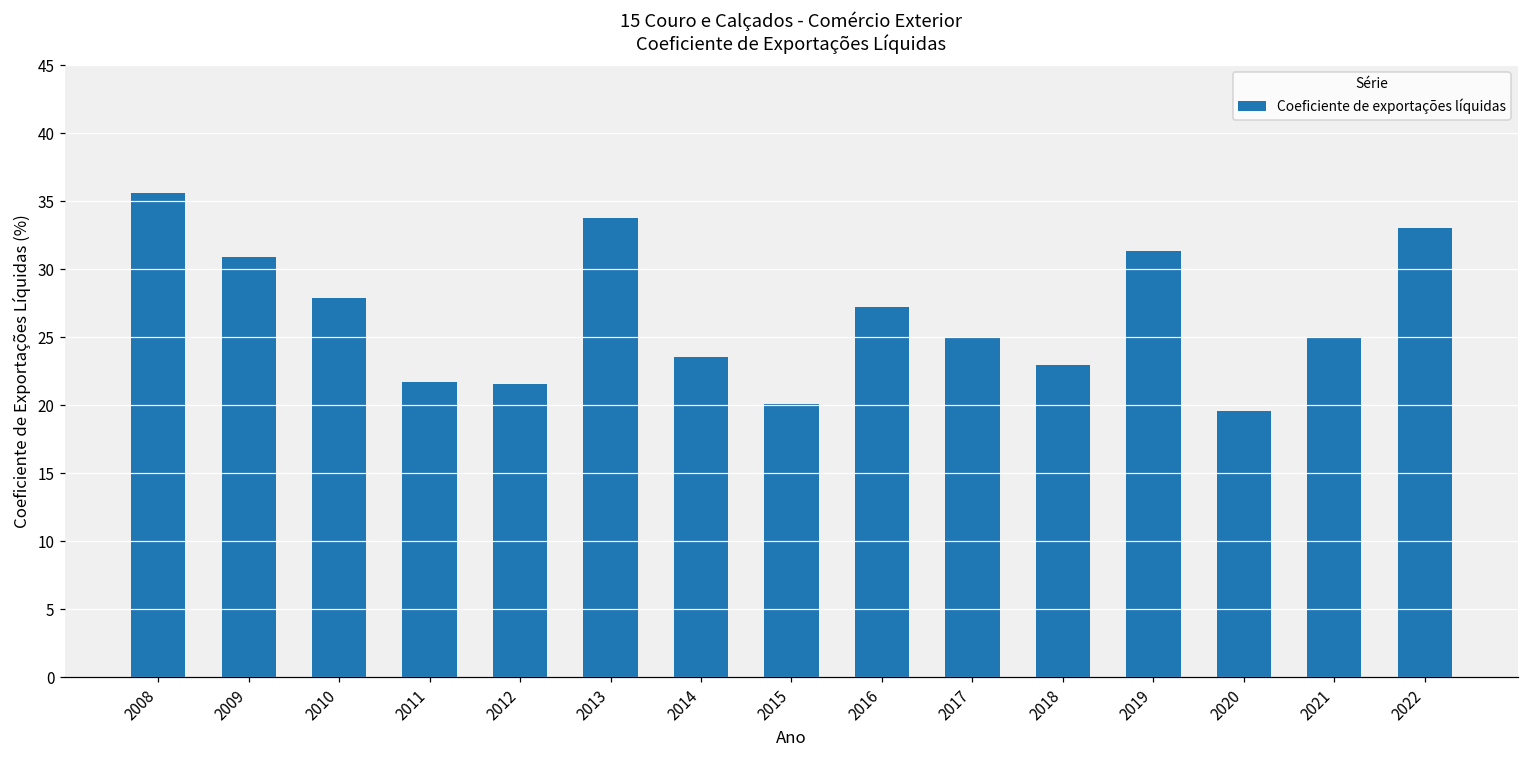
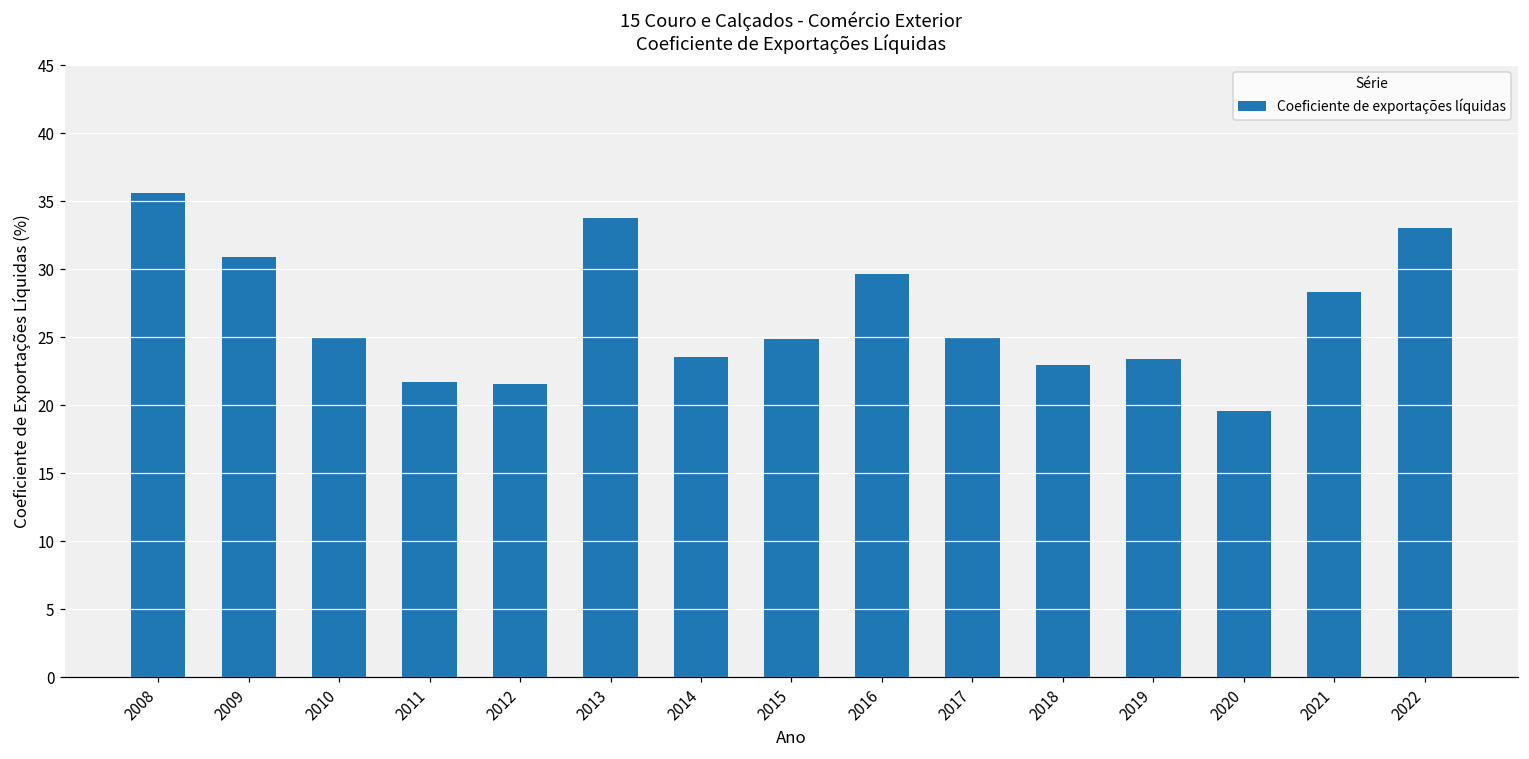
  {
    "2008": 35.6,
    "2009": 30.9,
-   "2010": 27.9,
+   "2010": 25.0,
    "2011": 21.7,
    "2012": 21.5,
    "2013": 33.7,
    "2014": 23.6,
-   "2015": 20.1,
-   "2016": 27.3,
+   "2015": 24.9,
+   "2016": 29.6,
    "2017": 24.9,
    "2018": 22.9,
-   "2019": 31.3,
+   "2019": 23.4,
    "2020": 19.6,
-   "2021": 25.0,
+   "2021": 28.3,
    "2022": 33.0
  }
